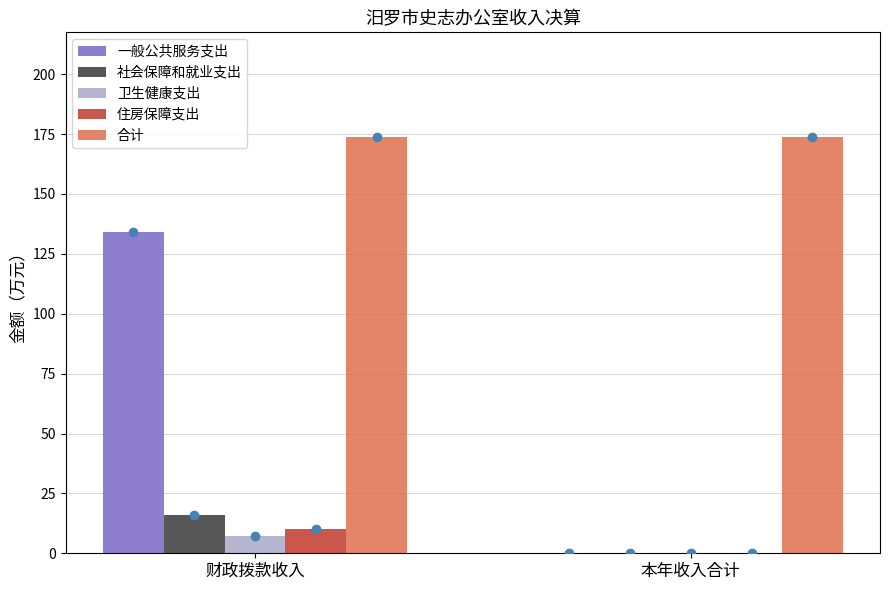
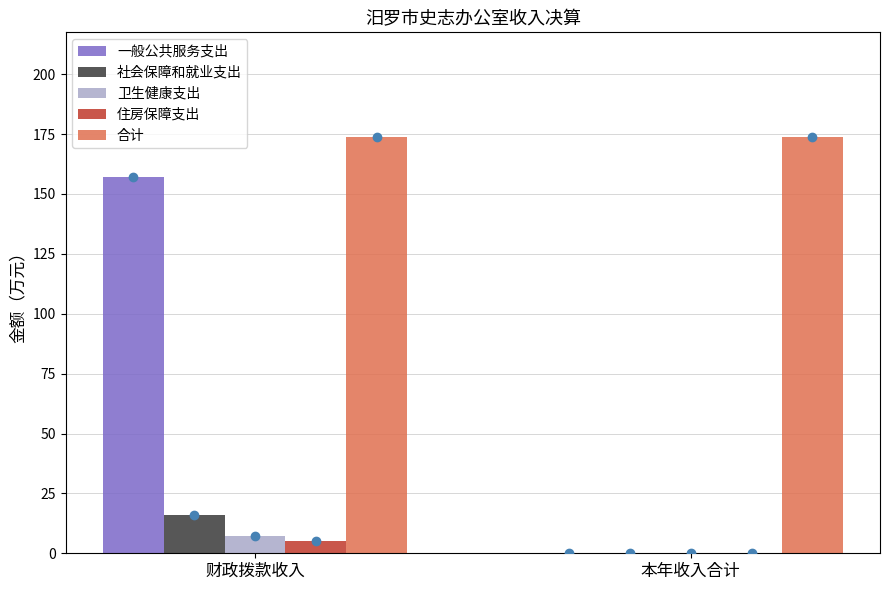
  {
    "一般公共服务支出": {
-     "财政拨款收入": 134,
+     "财政拨款收入": 157,
      "本年收入合计": 0
    },
    "社会保障和就业支出": {
      "财政拨款收入": 16,
      "本年收入合计": 0
    },
    "卫生健康支出": {
      "财政拨款收入": 7,
      "本年收入合计": 0
    },
    "住房保障支出": {
-     "财政拨款收入": 10,
+     "财政拨款收入": 5,
      "本年收入合计": 0
    },
    "合计": {
      "财政拨款收入": 174,
      "本年收入合计": 174
    }
  }
